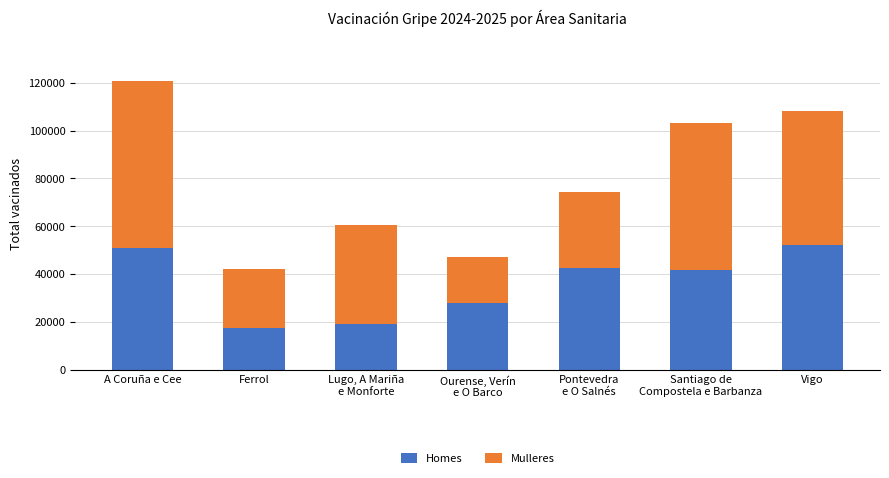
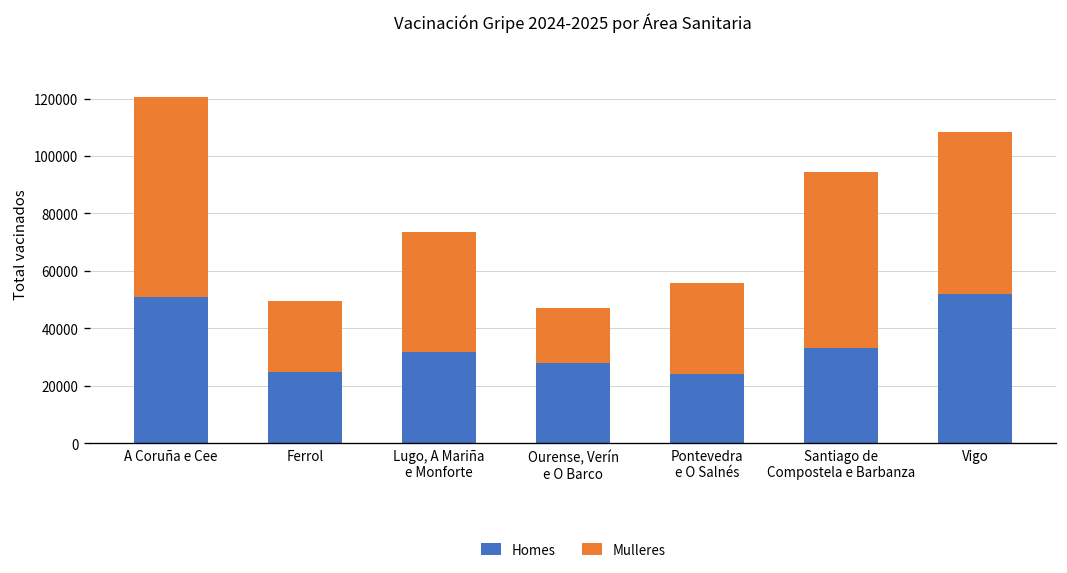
  {
    "Homes": {
      "A Coruña e Cee": 51000,
-     "Ferrol": 18000,
-     "Lugo, A Mariña e Monforte": 19000,
+     "Ferrol": 25000,
+     "Lugo, A Mariña e Monforte": 32000,
      "Ourense, Verín e O Barco": 28000,
-     "Pontevedra e O Salnés": 43000,
-     "Santiago de Compostela e Barbanza": 42000,
+     "Pontevedra e O Salnés": 24000,
+     "Santiago de Compostela e Barbanza": 33000,
      "Vigo": 52000
    },
    "Mulleres": {
      "A Coruña e Cee": 70000,
      "Ferrol": 25000,
      "Lugo, A Mariña e Monforte": 42000,
      "Ourense, Verín e O Barco": 19000,
      "Pontevedra e O Salnés": 32000,
      "Santiago de Compostela e Barbanza": 61000,
      "Vigo": 56000
    }
  }
